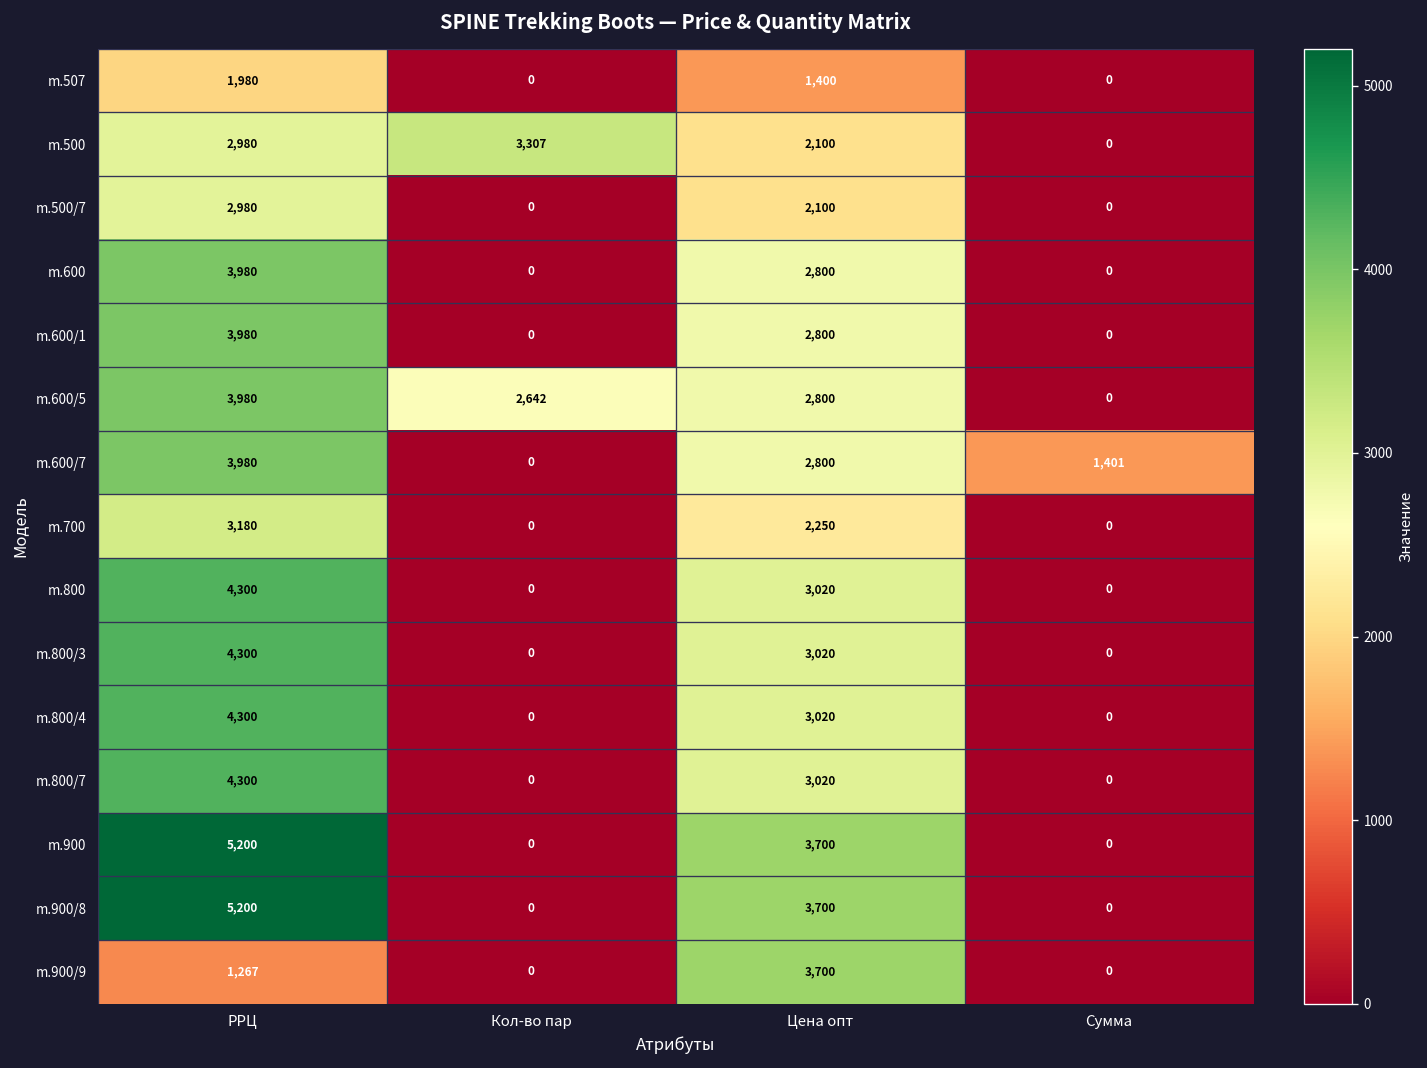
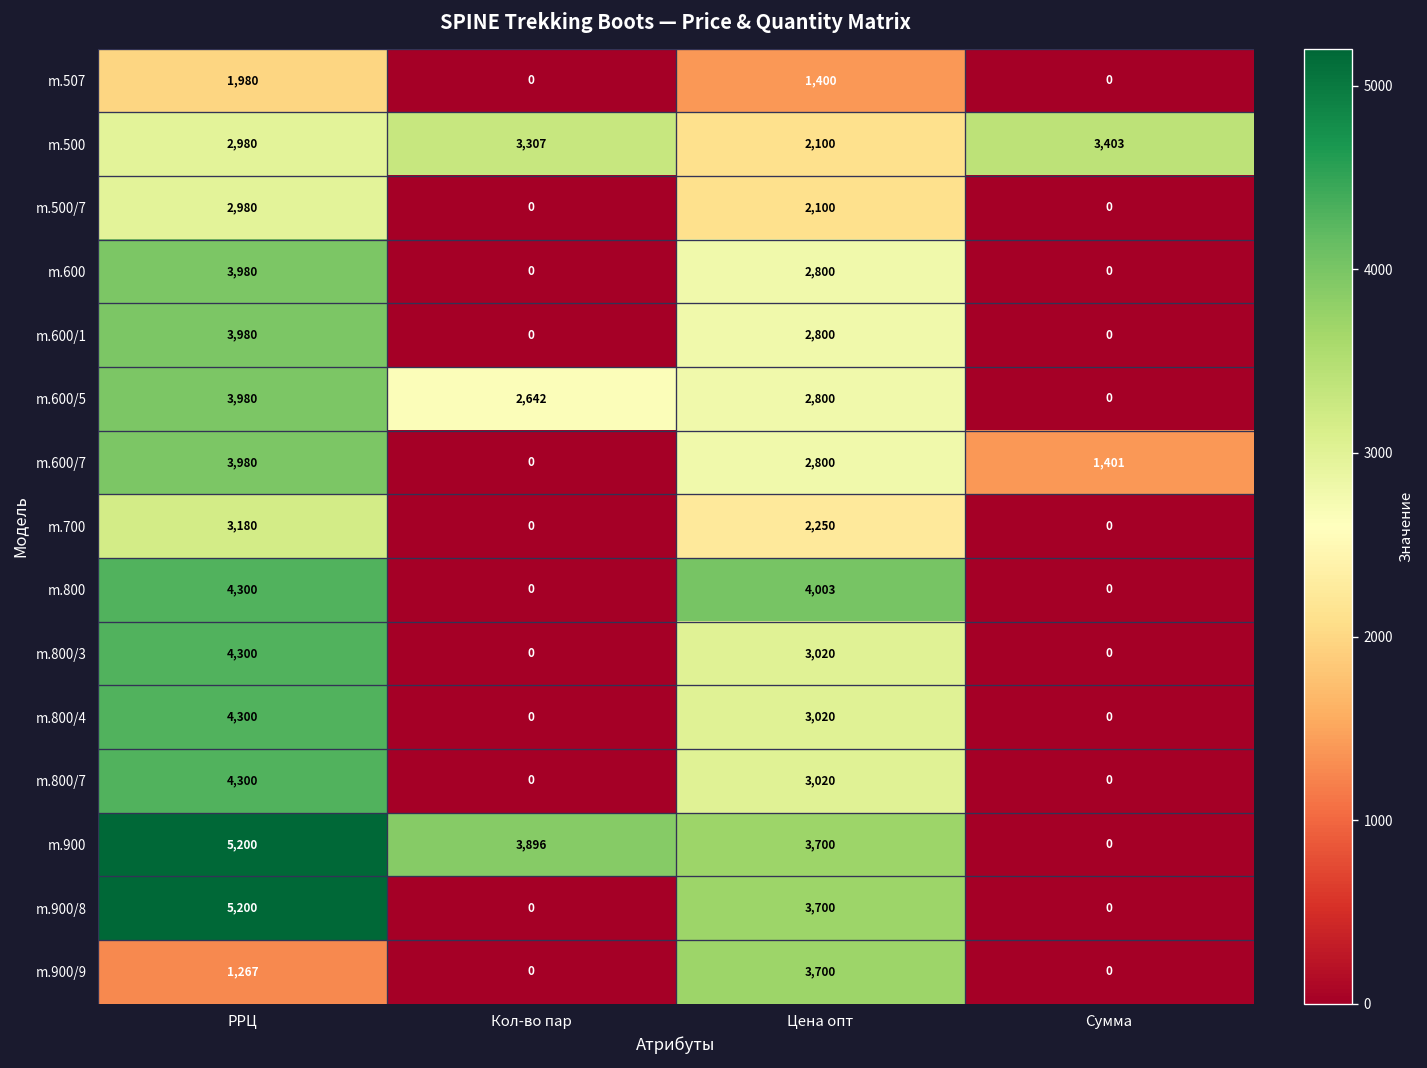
  {
    "m.507": {
      "РРЦ": "1,980",
      "Кол-во пар": "0",
      "Цена опт": "1,400",
      "Сумма": "0"
    },
    "m.500": {
      "РРЦ": "2,980",
      "Кол-во пар": "3,307",
      "Цена опт": "2,100",
-     "Сумма": "0"
+     "Сумма": "3,403"
    },
    "m.500/7": {
      "РРЦ": "2,980",
      "Кол-во пар": "0",
      "Цена опт": "2,100",
      "Сумма": "0"
    },
    "m.600": {
      "РРЦ": "3,980",
      "Кол-во пар": "0",
      "Цена опт": "2,800",
      "Сумма": "0"
    },
    "m.600/1": {
      "РРЦ": "3,980",
      "Кол-во пар": "0",
      "Цена опт": "2,800",
      "Сумма": "0"
    },
    "m.600/5": {
      "РРЦ": "3,980",
      "Кол-во пар": "2,642",
      "Цена опт": "2,800",
      "Сумма": "0"
    },
    "m.600/7": {
      "РРЦ": "3,980",
      "Кол-во пар": "0",
      "Цена опт": "2,800",
      "Сумма": "1,401"
    },
    "m.700": {
      "РРЦ": "3,180",
      "Кол-во пар": "0",
      "Цена опт": "2,250",
      "Сумма": "0"
    },
    "m.800": {
      "РРЦ": "4,300",
      "Кол-во пар": "0",
-     "Цена опт": "3,020",
+     "Цена опт": "4,003",
      "Сумма": "0"
    },
    "m.800/3": {
      "РРЦ": "4,300",
      "Кол-во пар": "0",
      "Цена опт": "3,020",
      "Сумма": "0"
    },
    "m.800/4": {
      "РРЦ": "4,300",
      "Кол-во пар": "0",
      "Цена опт": "3,020",
      "Сумма": "0"
    },
    "m.800/7": {
      "РРЦ": "4,300",
      "Кол-во пар": "0",
      "Цена опт": "3,020",
      "Сумма": "0"
    },
    "m.900": {
      "РРЦ": "5,200",
-     "Кол-во пар": "0",
+     "Кол-во пар": "3,896",
      "Цена опт": "3,700",
      "Сумма": "0"
    },
    "m.900/8": {
      "РРЦ": "5,200",
      "Кол-во пар": "0",
      "Цена опт": "3,700",
      "Сумма": "0"
    },
    "m.900/9": {
      "РРЦ": "1,267",
      "Кол-во пар": "0",
      "Цена опт": "3,700",
      "Сумма": "0"
    }
  }
